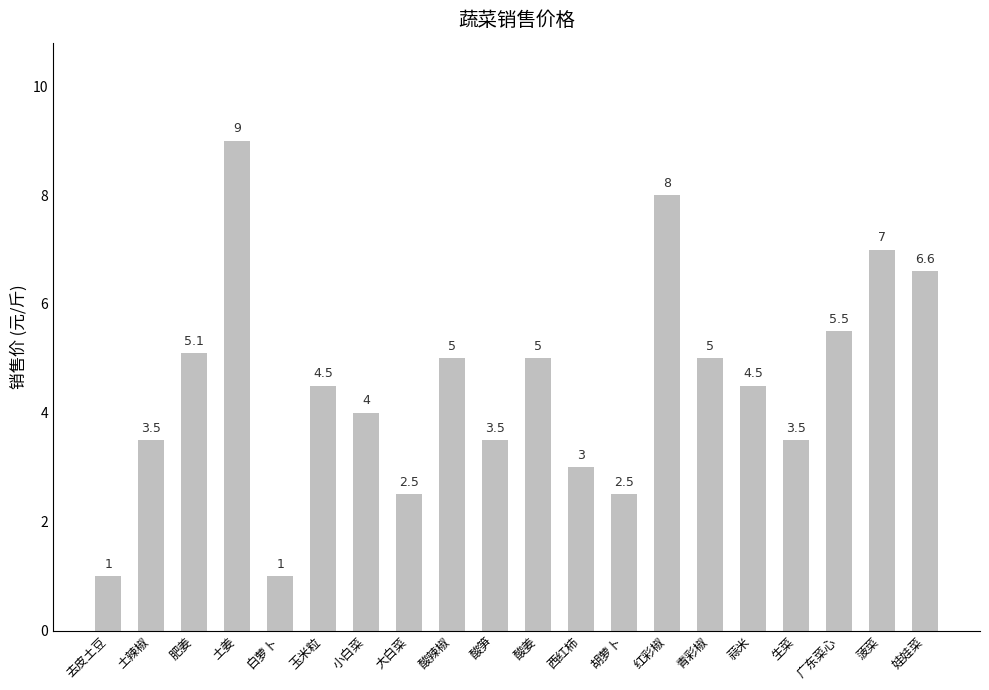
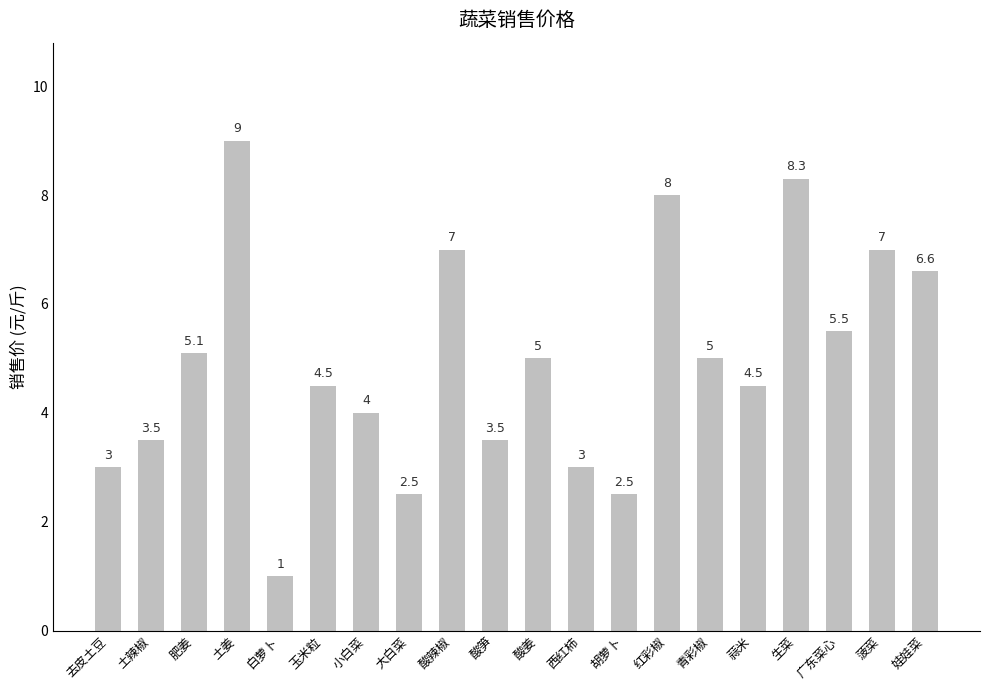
  {
-   "去皮土豆": 1,
+   "去皮土豆": 3,
    "土辣椒": 3.5,
    "肥姜": 5.1,
    "土姜": 9,
    "白萝卜": 1,
    "玉米粒": 4.5,
    "小白菜": 4,
    "大白菜": 2.5,
-   "酸辣椒": 5,
+   "酸辣椒": 7,
    "酸笋": 3.5,
    "酸姜": 5,
    "西红柿": 3,
    "胡萝卜": 2.5,
    "红彩椒": 8,
    "青彩椒": 5,
    "蒜米": 4.5,
-   "生菜": 3.5,
+   "生菜": 8.3,
    "广东菜心": 5.5,
    "菠菜": 7,
    "娃娃菜": 6.6
  }
